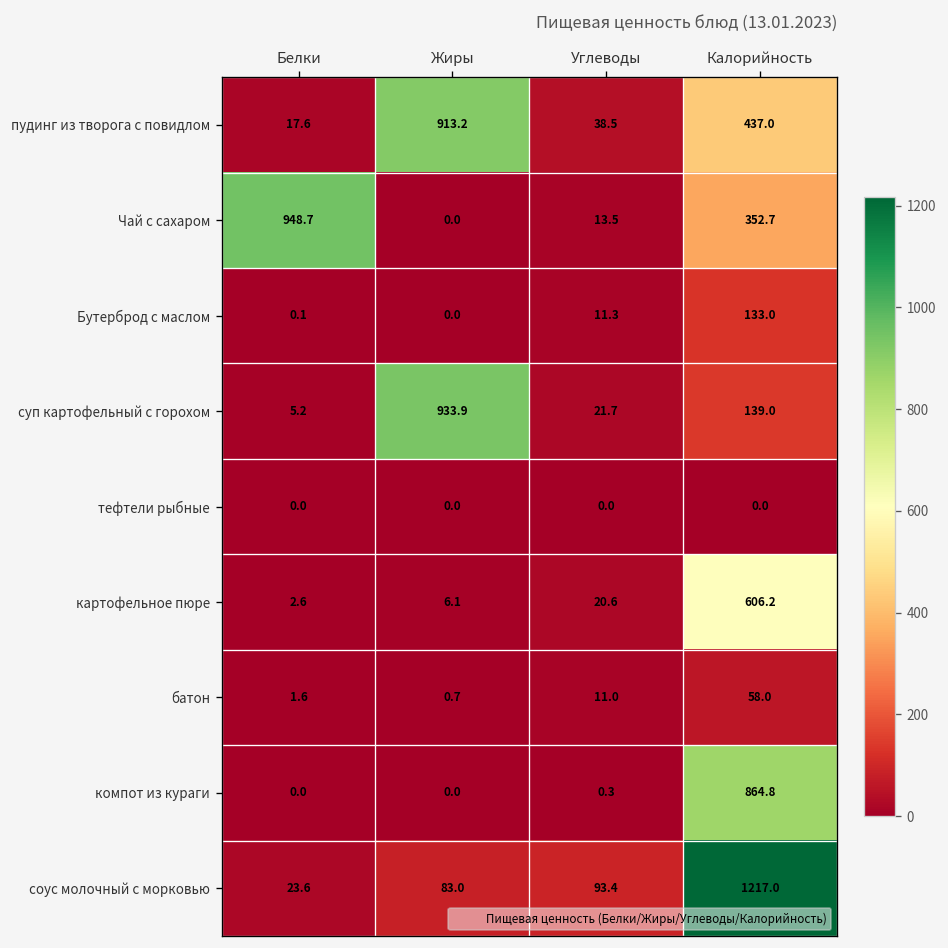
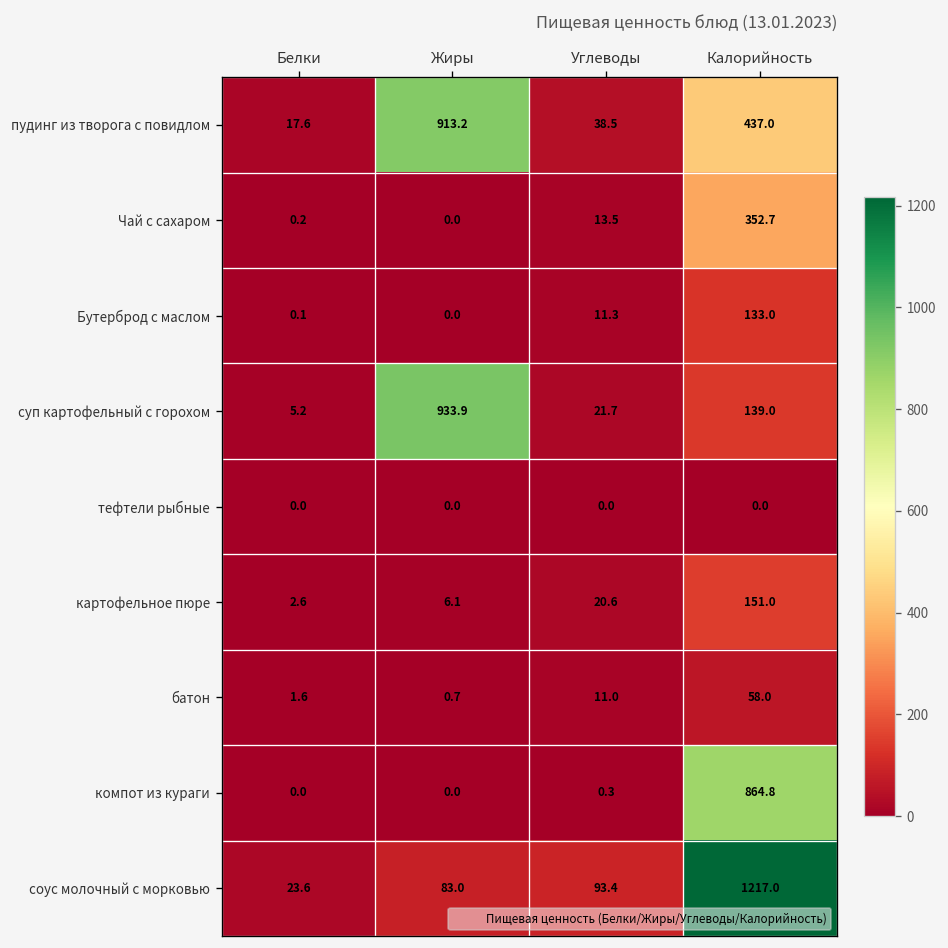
  {
    "пудинг из творога с повидлом": {
      "Белки": 17.6,
      "Жиры": 913.2,
      "Углеводы": 38.5,
      "Калорийность": 437.0
    },
    "Чай с сахаром": {
-     "Белки": 948.7,
+     "Белки": 0.2,
      "Жиры": 0.0,
      "Углеводы": 13.5,
      "Калорийность": 352.7
    },
    "Бутерброд с маслом": {
      "Белки": 0.1,
      "Жиры": 0.0,
      "Углеводы": 11.3,
      "Калорийность": 133.0
    },
    "суп картофельный с горохом": {
      "Белки": 5.2,
      "Жиры": 933.9,
      "Углеводы": 21.7,
      "Калорийность": 139.0
    },
    "тефтели рыбные": {
      "Белки": 0.0,
      "Жиры": 0.0,
      "Углеводы": 0.0,
      "Калорийность": 0.0
    },
    "картофельное пюре": {
      "Белки": 2.6,
      "Жиры": 6.1,
      "Углеводы": 20.6,
-     "Калорийность": 606.2
+     "Калорийность": 151.0
    },
    "батон": {
      "Белки": 1.6,
      "Жиры": 0.7,
      "Углеводы": 11.0,
      "Калорийность": 58.0
    },
    "компот из кураги": {
      "Белки": 0.0,
      "Жиры": 0.0,
      "Углеводы": 0.3,
      "Калорийность": 864.8
    },
    "соус молочный с морковью": {
      "Белки": 23.6,
      "Жиры": 83.0,
      "Углеводы": 93.4,
      "Калорийность": 1217.0
    }
  }
